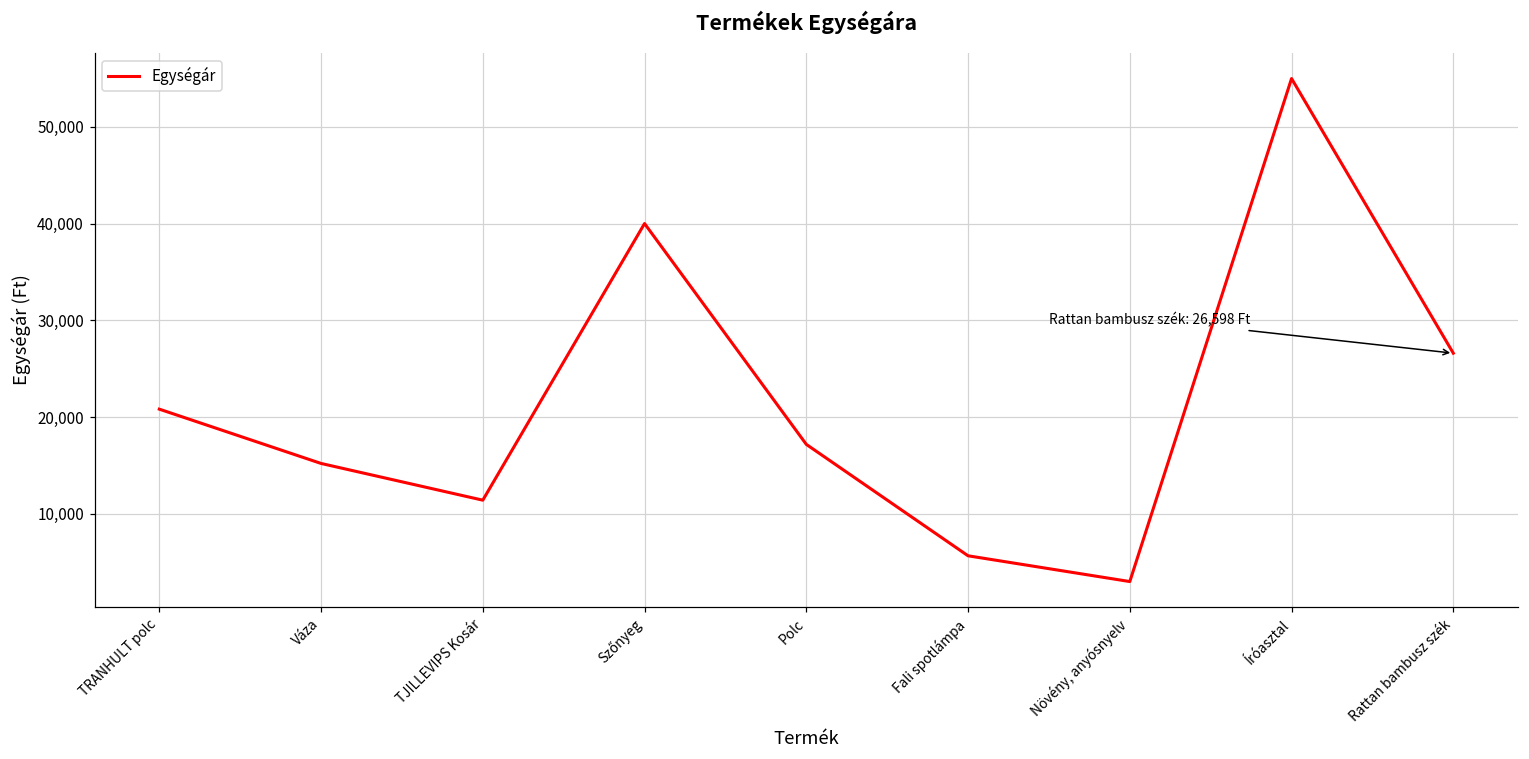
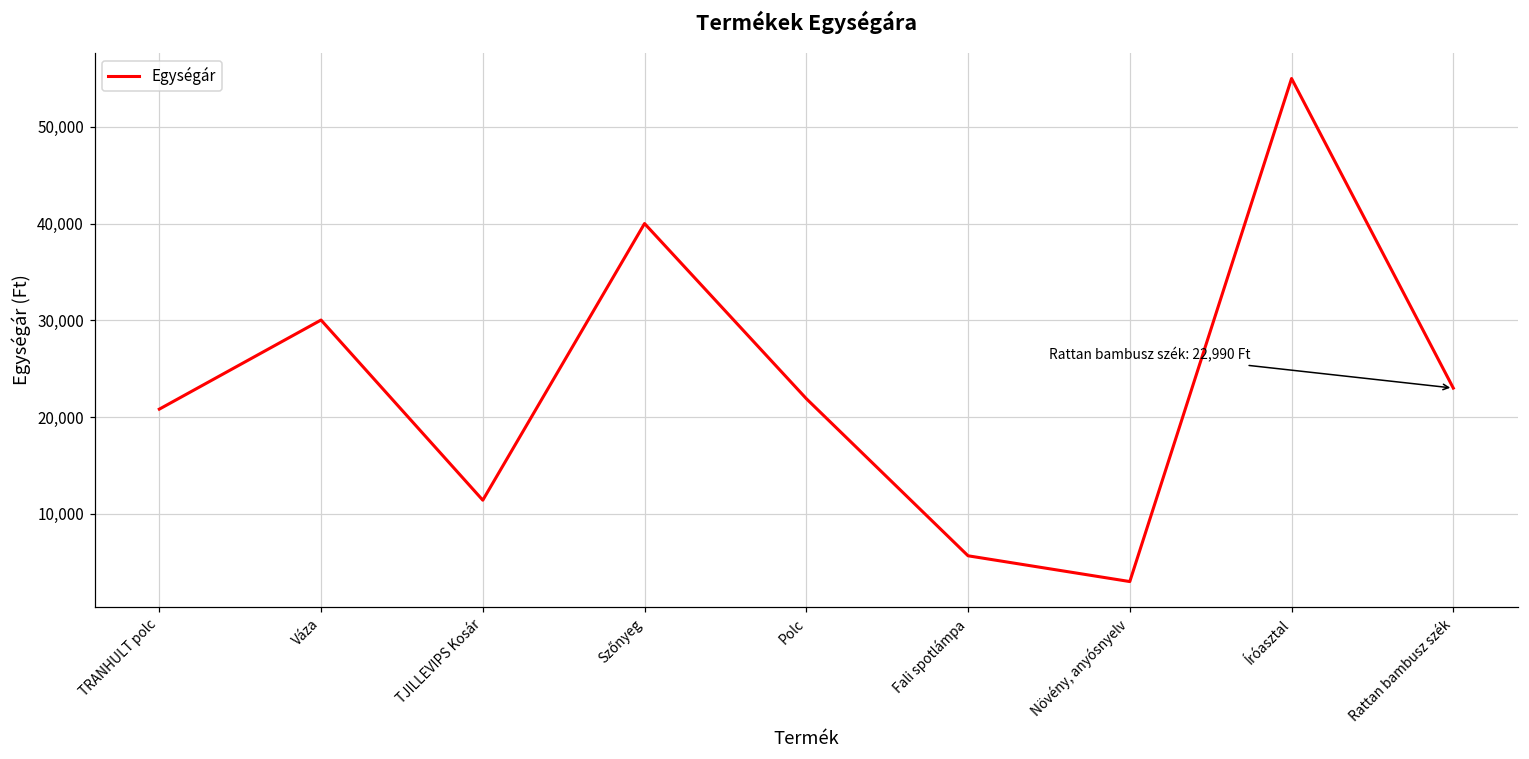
  {
-   "Váza": "15,000",
-   "Polc": "17,000",
-   "Rattan bambusz szék": "26,598"
+   "Váza": "30,000",
+   "Polc": "22,000",
+   "Rattan bambusz szék": "22,990"
  }
